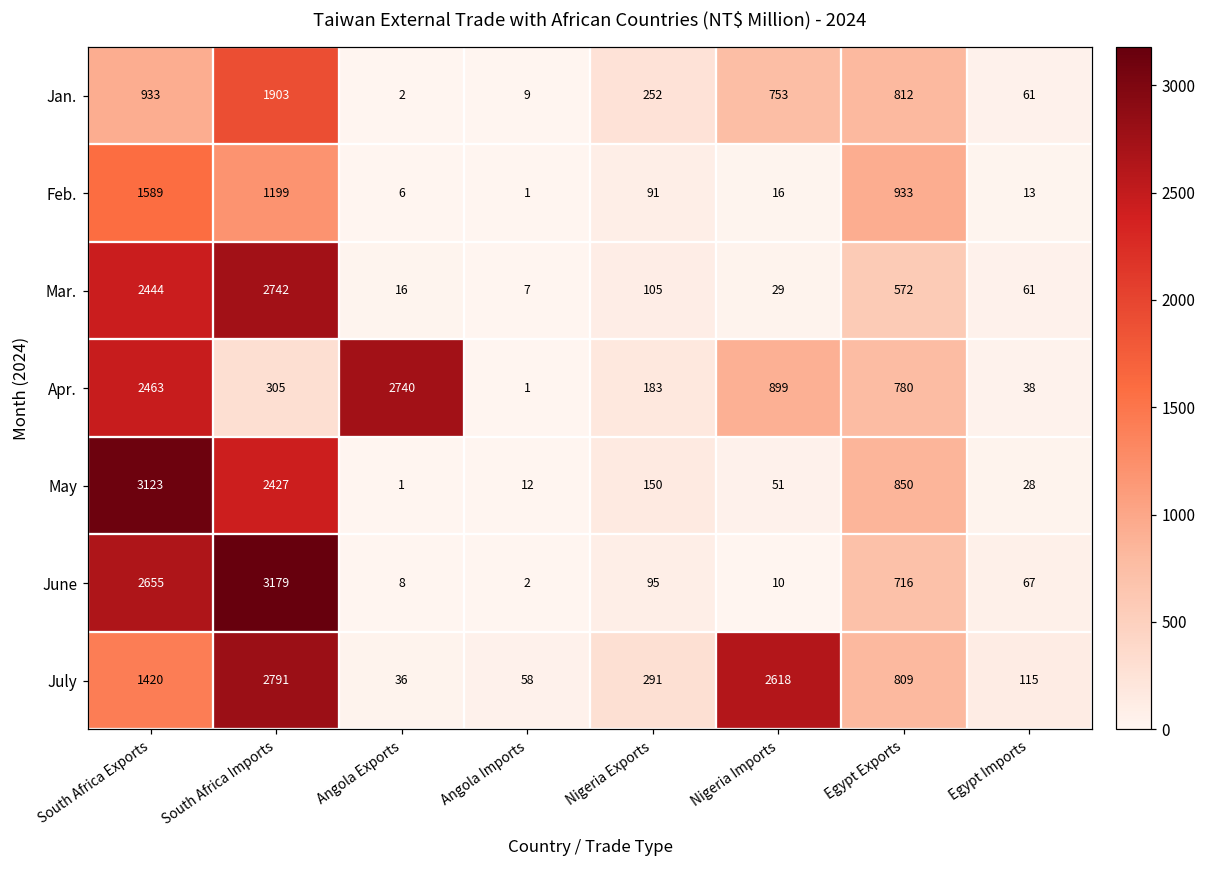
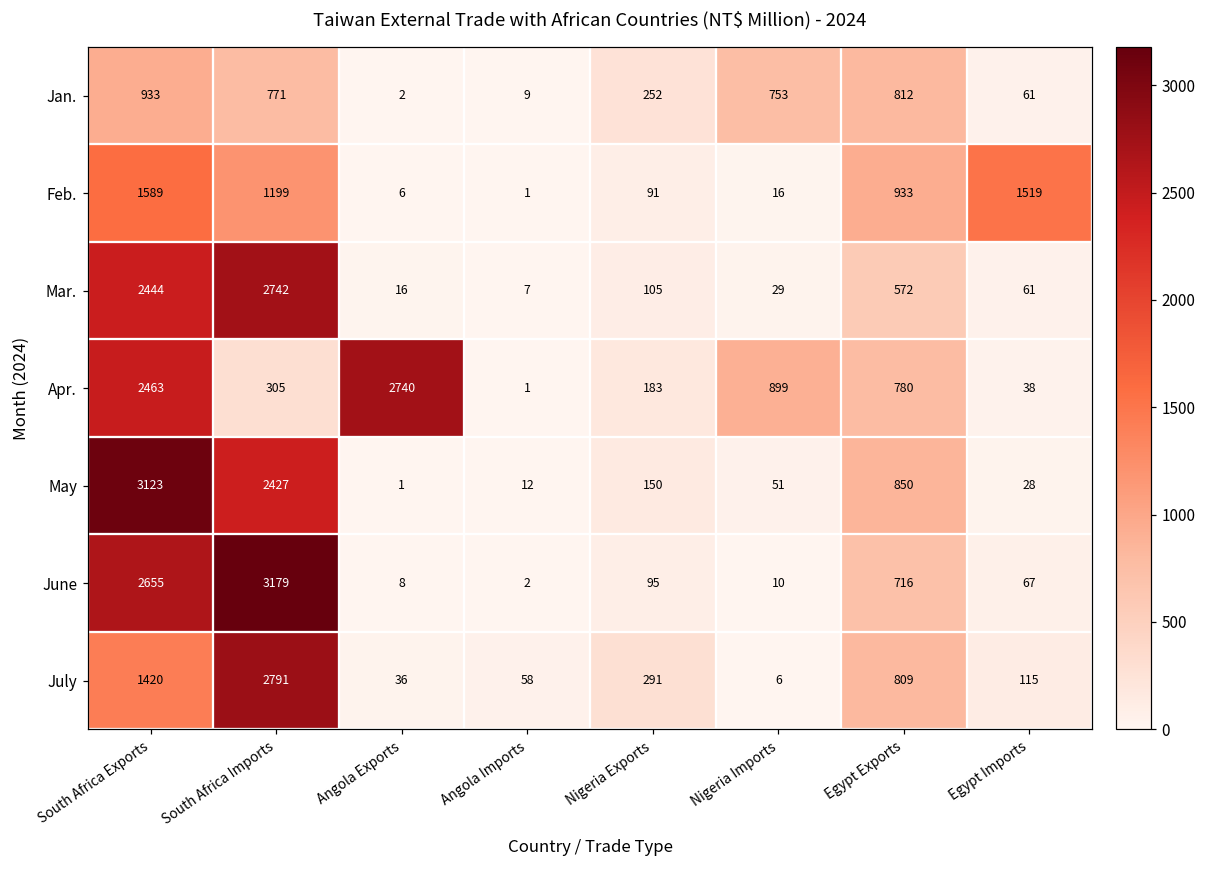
  {
    "Jan.": {
      "South Africa Exports": 933,
-     "South Africa Imports": 1903,
+     "South Africa Imports": 771,
      "Angola Exports": 2,
      "Angola Imports": 9,
      "Nigeria Exports": 252,
      "Nigeria Imports": 753,
      "Egypt Exports": 812,
      "Egypt Imports": 61
    },
    "Feb.": {
      "South Africa Exports": 1589,
      "South Africa Imports": 1199,
      "Angola Exports": 6,
      "Angola Imports": 1,
      "Nigeria Exports": 91,
      "Nigeria Imports": 16,
      "Egypt Exports": 933,
-     "Egypt Imports": 13
+     "Egypt Imports": 1519
    },
    "Mar.": {
      "South Africa Exports": 2444,
      "South Africa Imports": 2742,
      "Angola Exports": 16,
      "Angola Imports": 7,
      "Nigeria Exports": 105,
      "Nigeria Imports": 29,
      "Egypt Exports": 572,
      "Egypt Imports": 61
    },
    "Apr.": {
      "South Africa Exports": 2463,
      "South Africa Imports": 305,
      "Angola Exports": 2740,
      "Angola Imports": 1,
      "Nigeria Exports": 183,
      "Nigeria Imports": 899,
      "Egypt Exports": 780,
      "Egypt Imports": 38
    },
    "May": {
      "South Africa Exports": 3123,
      "South Africa Imports": 2427,
      "Angola Exports": 1,
      "Angola Imports": 12,
      "Nigeria Exports": 150,
      "Nigeria Imports": 51,
      "Egypt Exports": 850,
      "Egypt Imports": 28
    },
    "June": {
      "South Africa Exports": 2655,
      "South Africa Imports": 3179,
      "Angola Exports": 8,
      "Angola Imports": 2,
      "Nigeria Exports": 95,
      "Nigeria Imports": 10,
      "Egypt Exports": 716,
      "Egypt Imports": 67
    },
    "July": {
      "South Africa Exports": 1420,
      "South Africa Imports": 2791,
      "Angola Exports": 36,
      "Angola Imports": 58,
      "Nigeria Exports": 291,
-     "Nigeria Imports": 2618,
+     "Nigeria Imports": 6,
      "Egypt Exports": 809,
      "Egypt Imports": 115
    }
  }
